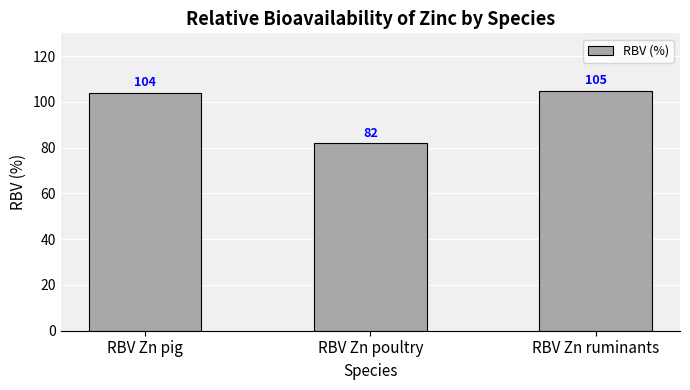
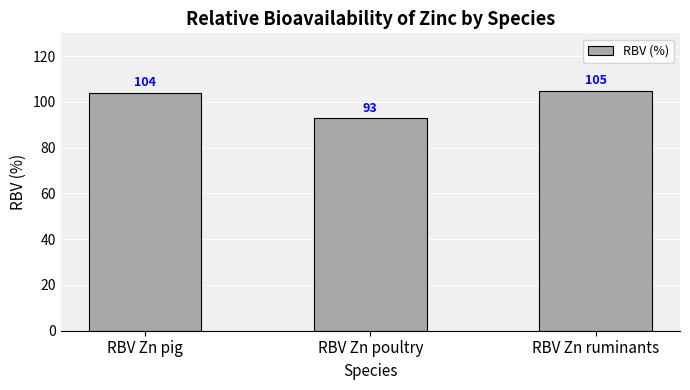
  {
    "RBV Zn pig": 104,
-   "RBV Zn poultry": 82,
+   "RBV Zn poultry": 93,
    "RBV Zn ruminants": 105
  }
